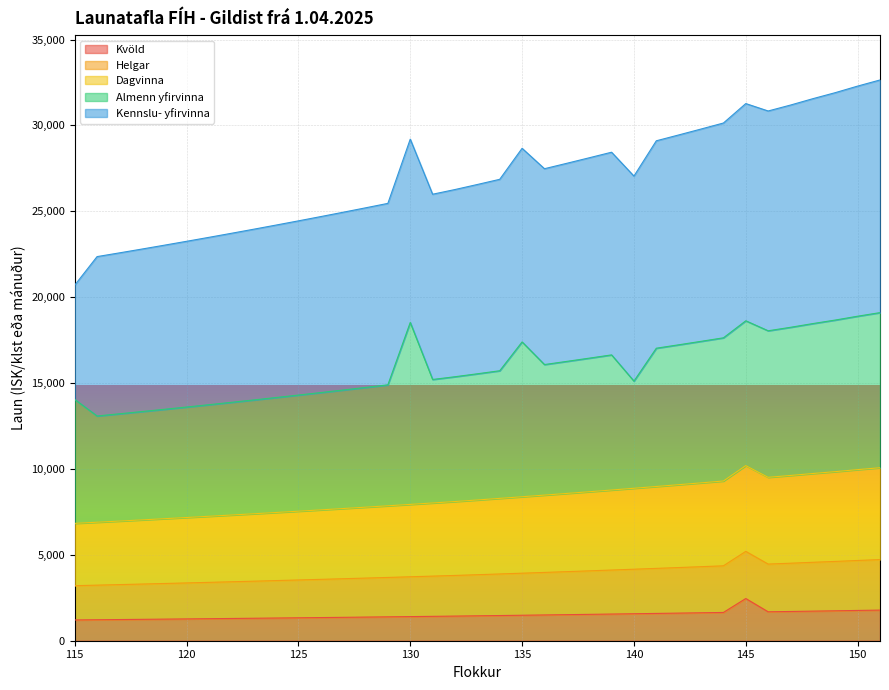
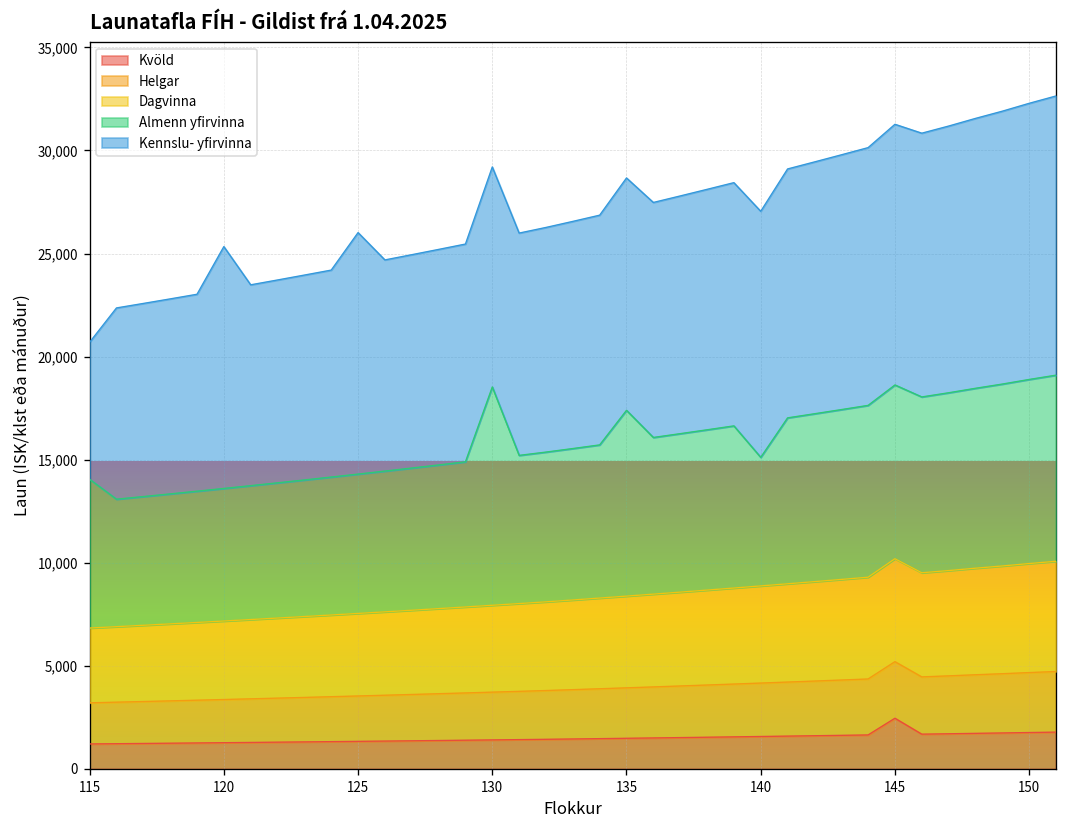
  {
    "Kvöld": {
      "115": "1,200",
      "120": "1,300",
      "125": "1,300",
      "130": "1,400",
      "135": "1,500",
      "140": "1,600",
      "145": "2,500",
      "150": "1,800"
    },
    "Almenn yfirvinna": {
      "115": "7,200",
      "120": "6,400",
      "125": "6,800",
      "130": "10,600",
      "135": "9,000",
      "140": "6,200",
      "145": "8,400",
      "150": "8,900"
    },
    "Kennslu- yfirvinna": {
      "115": "6,600",
-     "120": "9,600",
-     "125": "10,100",
+     "120": "11,700",
+     "125": "11,700",
      "130": "10,700",
      "135": "11,300",
      "140": "11,900",
      "145": "12,600",
      "150": "13,400"
    }
  }
